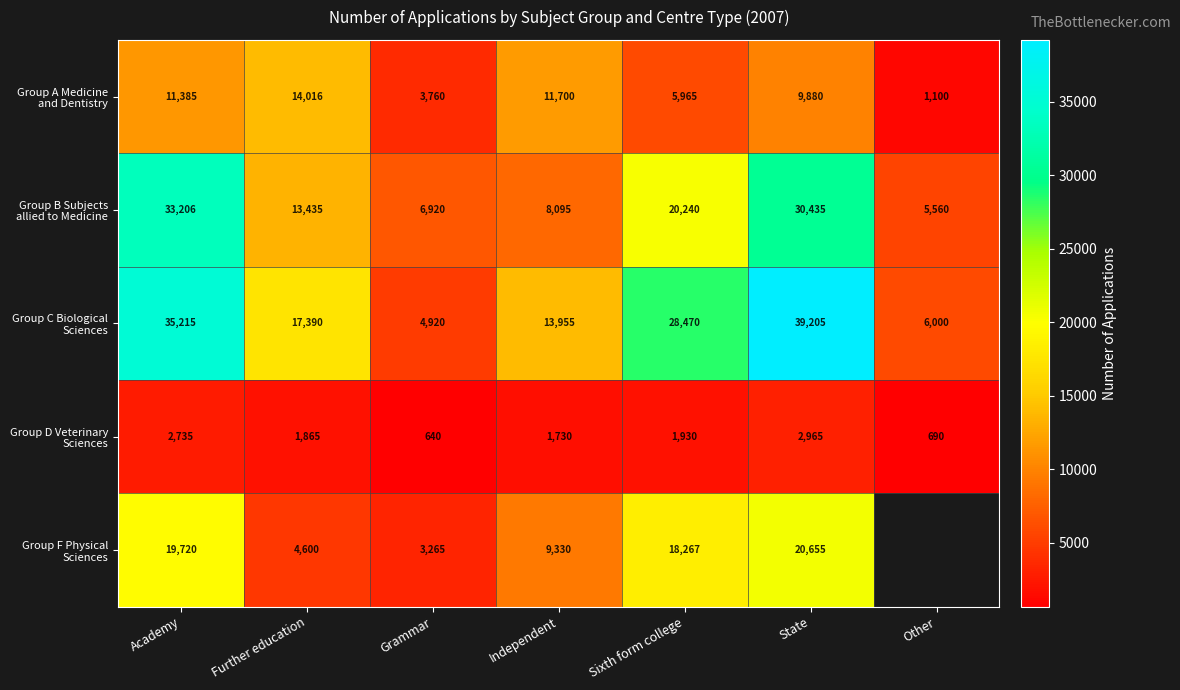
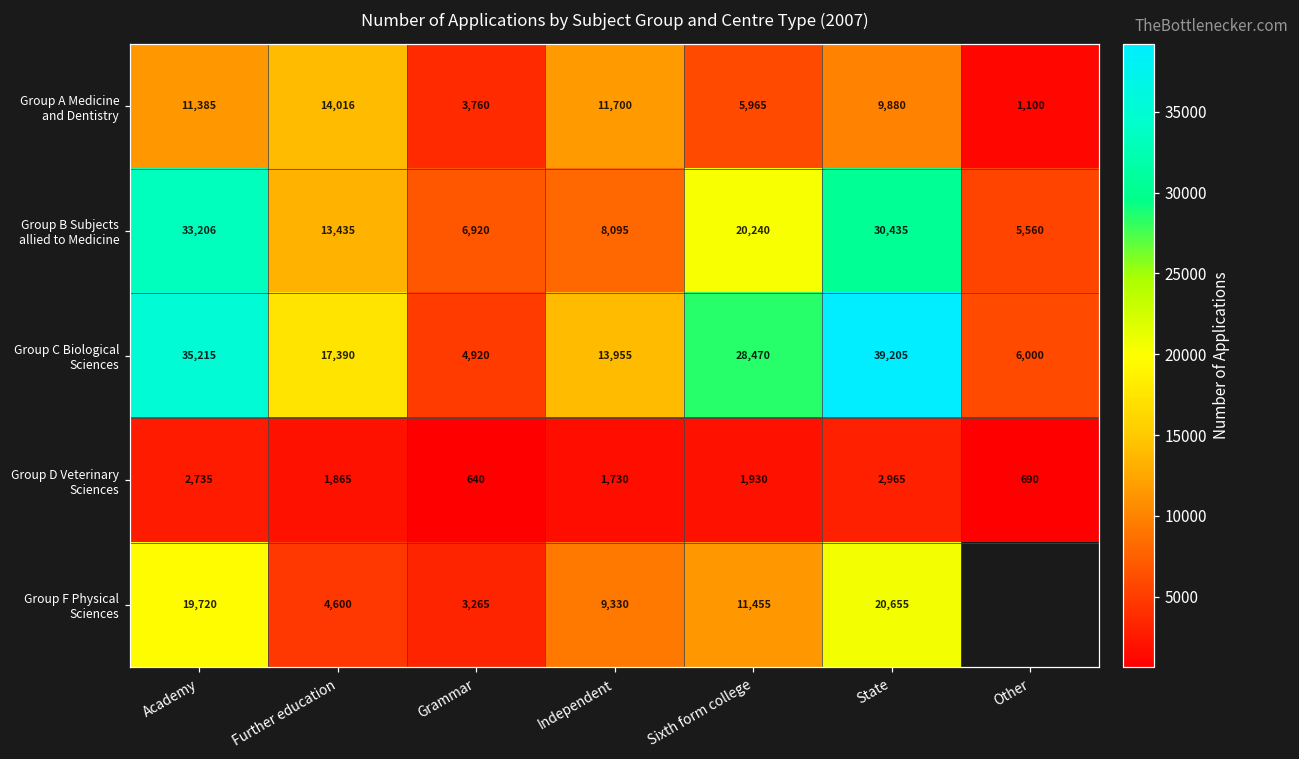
  {
    "Group A Medicine and Dentistry": {
      "Academy": "11,385",
      "Further education": "14,016",
      "Grammar": "3,760",
      "Independent": "11,700",
      "Sixth form college": "5,965",
      "State": "9,880",
      "Other": "1,100"
    },
    "Group B Subjects allied to Medicine": {
      "Academy": "33,206",
      "Further education": "13,435",
      "Grammar": "6,920",
      "Independent": "8,095",
      "Sixth form college": "20,240",
      "State": "30,435",
      "Other": "5,560"
    },
    "Group C Biological Sciences": {
      "Academy": "35,215",
      "Further education": "17,390",
      "Grammar": "4,920",
      "Independent": "13,955",
      "Sixth form college": "28,470",
      "State": "39,205",
      "Other": "6,000"
    },
    "Group D Veterinary Sciences": {
      "Academy": "2,735",
      "Further education": "1,865",
      "Grammar": "640",
      "Independent": "1,730",
      "Sixth form college": "1,930",
      "State": "2,965",
      "Other": "690"
    },
    "Group F Physical Sciences": {
      "Academy": "19,720",
      "Further education": "4,600",
      "Grammar": "3,265",
      "Independent": "9,330",
-     "Sixth form college": "18,267",
+     "Sixth form college": "11,455",
      "State": "20,655"
    }
  }
